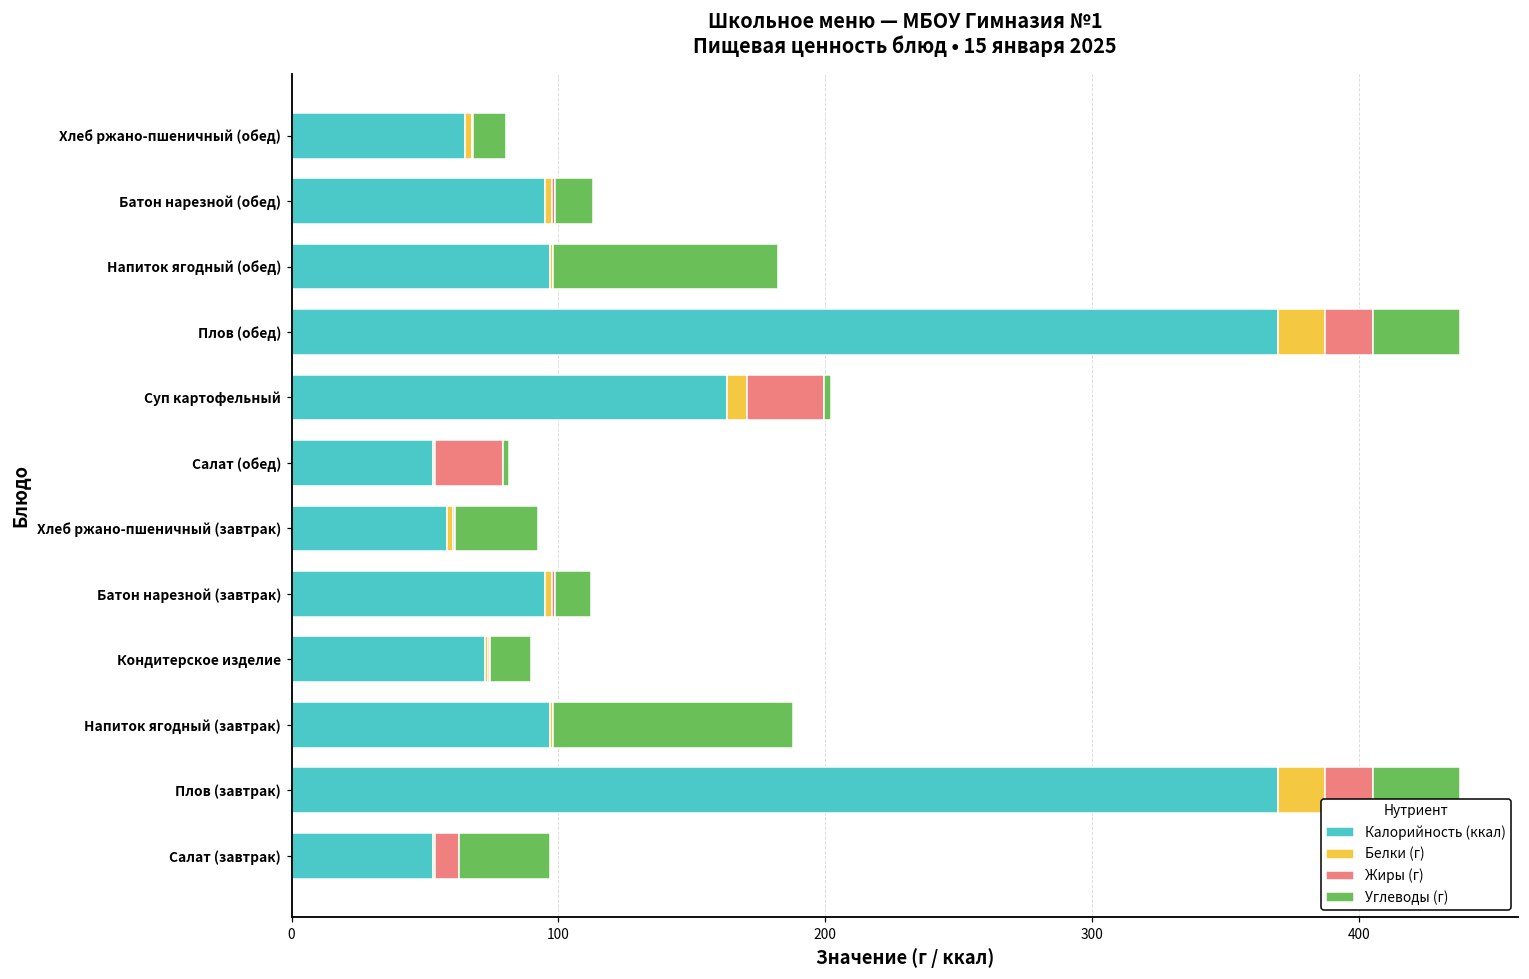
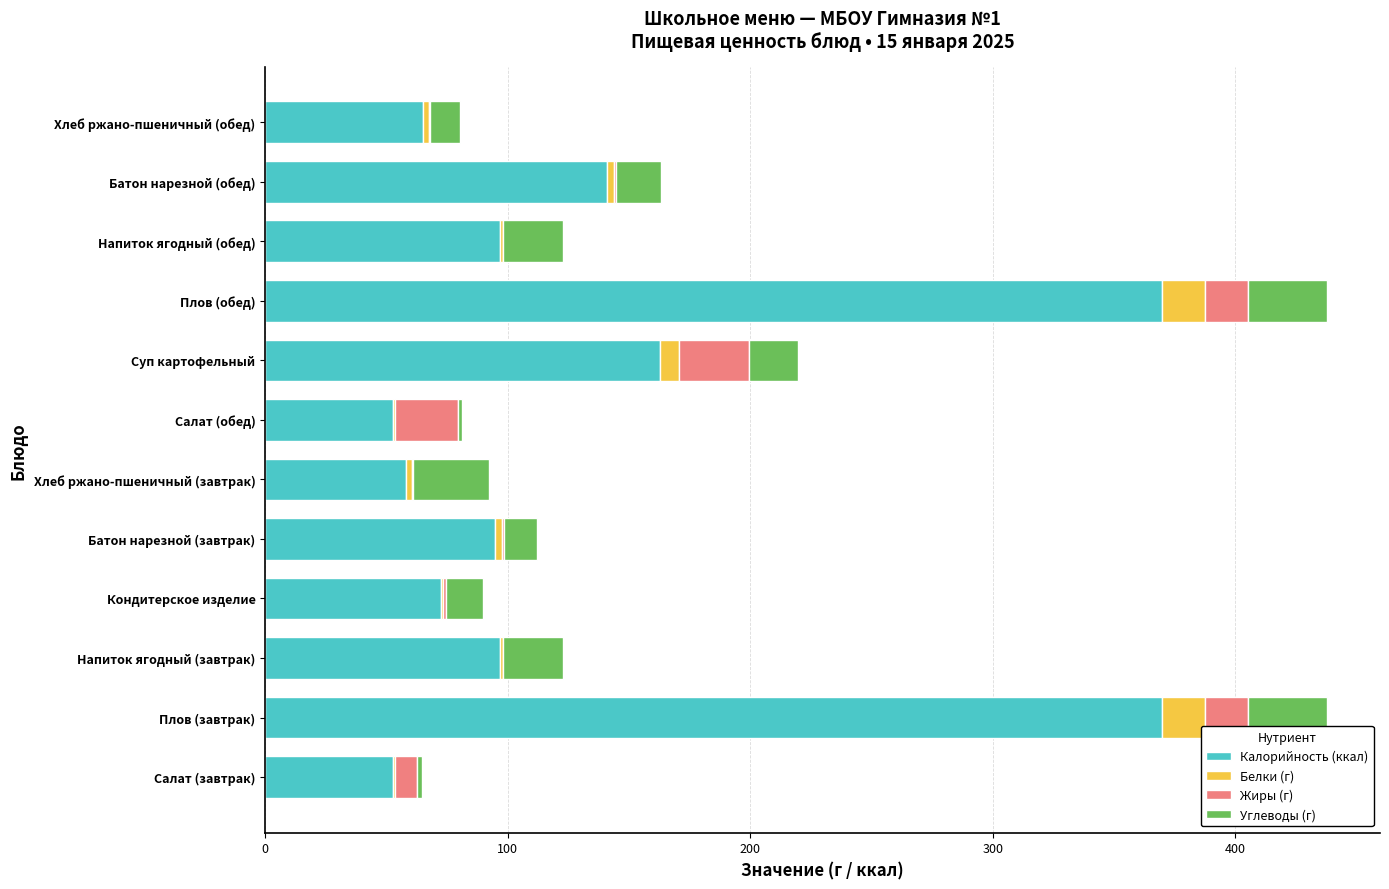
  {
    "Калорийность (ккал)": {
      "Хлеб ржано-пшеничный (обед)": 65,
-     "Батон нарезной (обед)": 95,
+     "Батон нарезной (обед)": 141,
      "Напиток ягодный (обед)": 97,
      "Плов (обед)": 370,
      "Суп картофельный": 163,
      "Салат (обед)": 53,
      "Хлеб ржано-пшеничный (завтрак)": 58,
      "Батон нарезной (завтрак)": 95,
      "Кондитерское изделие": 72,
      "Напиток ягодный (завтрак)": 97,
      "Плов (завтрак)": 370,
      "Салат (завтрак)": 53
    },
    "Белки (г)": {
      "Хлеб ржано-пшеничный (обед)": 3,
      "Батон нарезной (обед)": 3,
      "Плов (обед)": 18,
      "Суп картофельный": 8,
      "Хлеб ржано-пшеничный (завтрак)": 3,
      "Батон нарезной (завтрак)": 3,
      "Кондитерское изделие": 1,
      "Плов (завтрак)": 18
    },
    "Жиры (г)": {
      "Батон нарезной (обед)": 1,
      "Напиток ягодный (обед)": 0,
      "Плов (обед)": 18,
      "Суп картофельный": 29,
      "Салат (обед)": 26,
      "Батон нарезной (завтрак)": 1,
      "Напиток ягодный (завтрак)": 0,
      "Плов (завтрак)": 18,
      "Салат (завтрак)": 9
    },
    "Углеводы (г)": {
      "Хлеб ржано-пшеничный (обед)": 12,
-     "Батон нарезной (обед)": 15,
-     "Напиток ягодный (обед)": 84,
+     "Батон нарезной (обед)": 19,
+     "Напиток ягодный (обед)": 25,
      "Плов (обед)": 33,
-     "Суп картофельный": 3,
+     "Суп картофельный": 20,
      "Салат (обед)": 2,
      "Хлеб ржано-пшеничный (завтрак)": 31,
      "Батон нарезной (завтрак)": 14,
      "Кондитерское изделие": 15,
-     "Напиток ягодный (завтрак)": 90,
+     "Напиток ягодный (завтрак)": 25,
      "Плов (завтрак)": 33,
-     "Салат (завтрак)": 34
+     "Салат (завтрак)": 2
    }
  }
